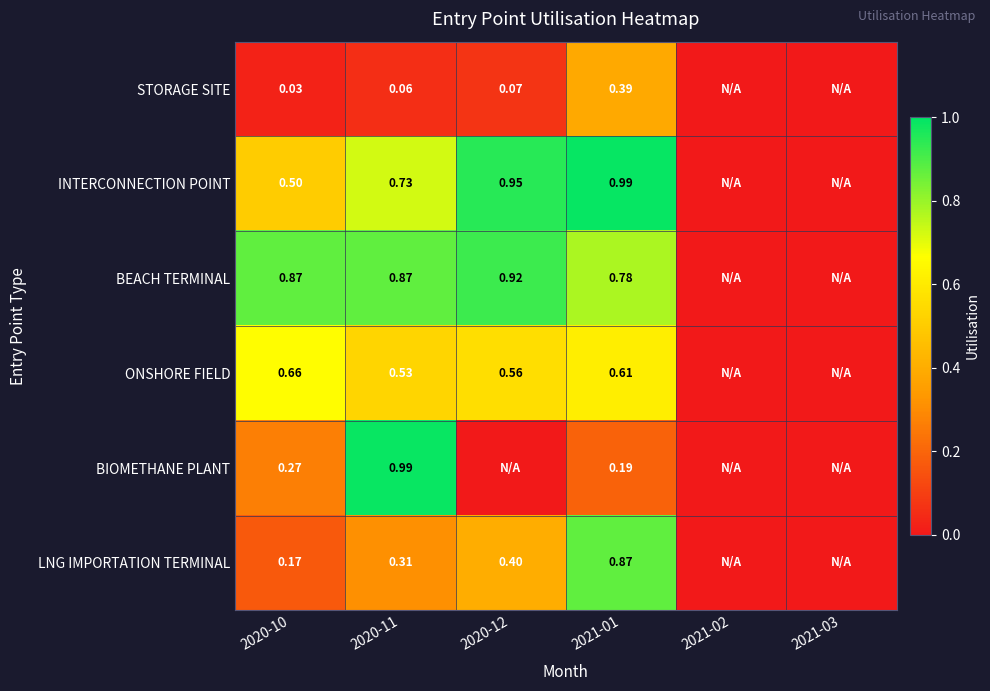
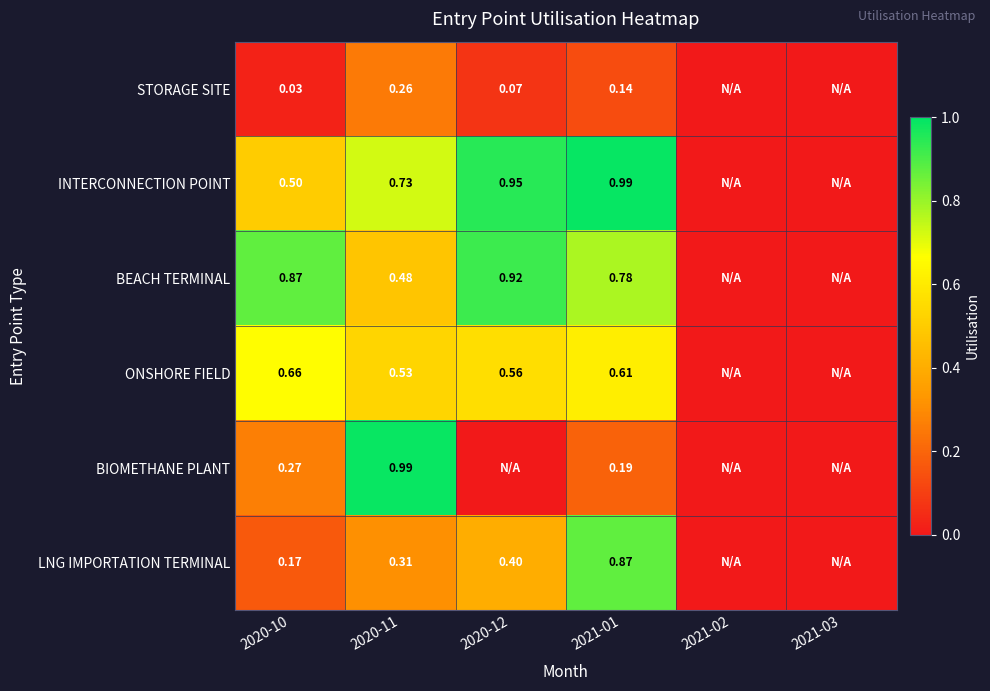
  {
    "STORAGE SITE": {
      "2020-10": 0.03,
-     "2020-11": 0.06,
+     "2020-11": 0.26,
      "2020-12": 0.07,
-     "2021-01": 0.39
+     "2021-01": 0.14
    },
    "INTERCONNECTION POINT": {
      "2020-10": 0.50,
      "2020-11": 0.73,
      "2020-12": 0.95,
      "2021-01": 0.99
    },
    "BEACH TERMINAL": {
      "2020-10": 0.87,
-     "2020-11": 0.87,
+     "2020-11": 0.48,
      "2020-12": 0.92,
      "2021-01": 0.78
    },
    "ONSHORE FIELD": {
      "2020-10": 0.66,
      "2020-11": 0.53,
      "2020-12": 0.56,
      "2021-01": 0.61
    },
    "BIOMETHANE PLANT": {
      "2020-10": 0.27,
      "2020-11": 0.99,
      "2021-01": 0.19
    },
    "LNG IMPORTATION TERMINAL": {
      "2020-10": 0.17,
      "2020-11": 0.31,
      "2020-12": 0.40,
      "2021-01": 0.87
    }
  }
